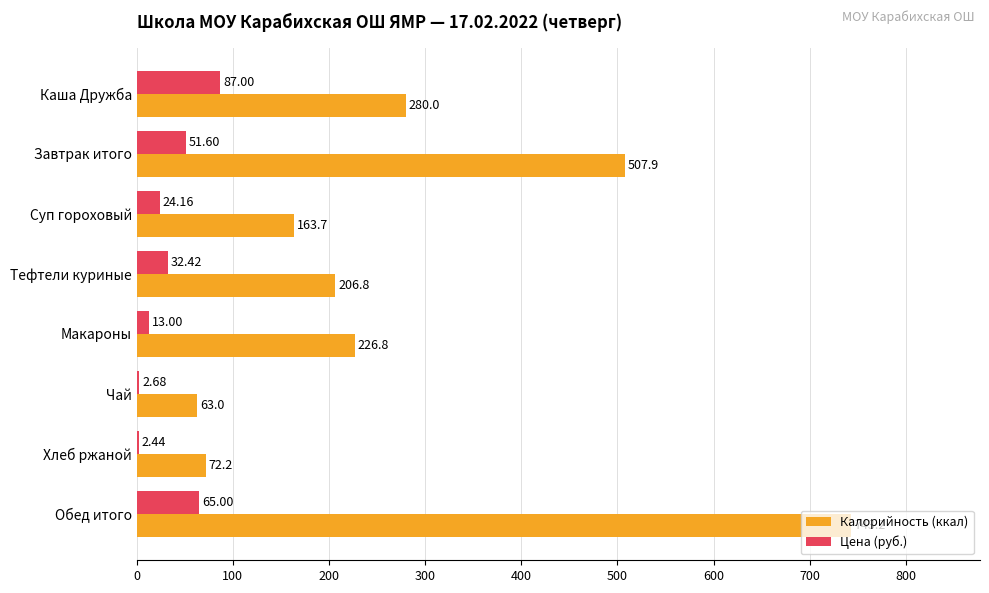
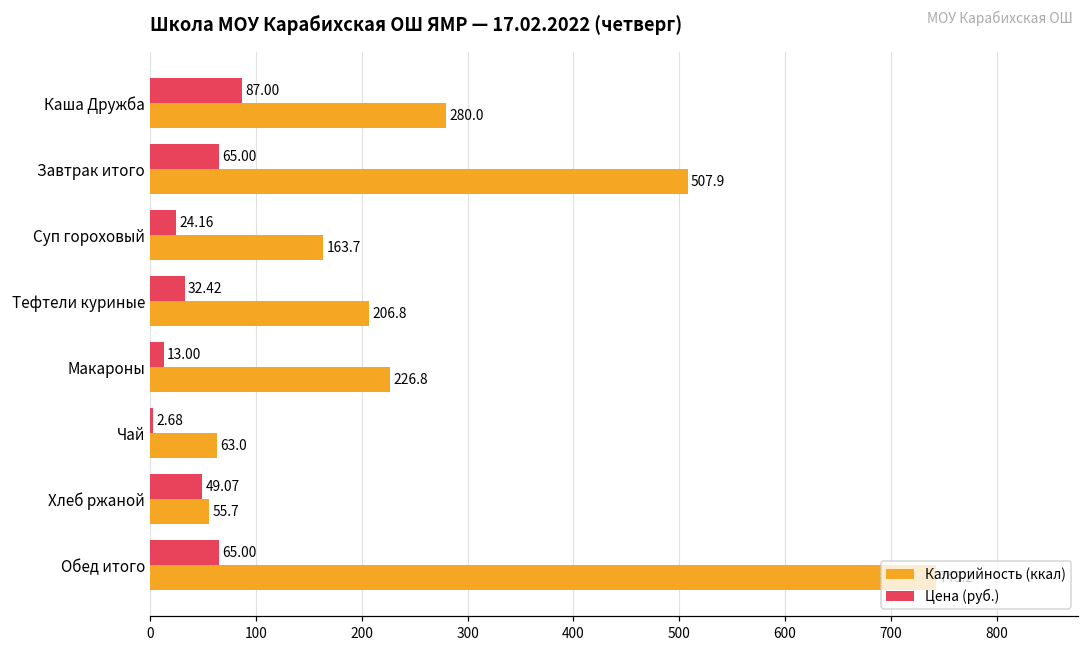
  {
    "Калорийность (ккал)": {
      "Каша Дружба": 280.0,
      "Завтрак итого": 507.9,
      "Суп гороховый": 163.7,
      "Тефтели куриные": 206.8,
      "Макароны": 226.8,
      "Чай": 63.0,
-     "Хлеб ржаной": 72.2
+     "Хлеб ржаной": 55.7
    },
    "Цена (руб.)": {
      "Каша Дружба": 87.00,
-     "Завтрак итого": 51.60,
+     "Завтрак итого": 65.00,
      "Суп гороховый": 24.16,
      "Тефтели куриные": 32.42,
      "Макароны": 13.00,
      "Чай": 2.68,
-     "Хлеб ржаной": 2.44,
+     "Хлеб ржаной": 49.07,
      "Обед итого": 65.00
    }
  }
